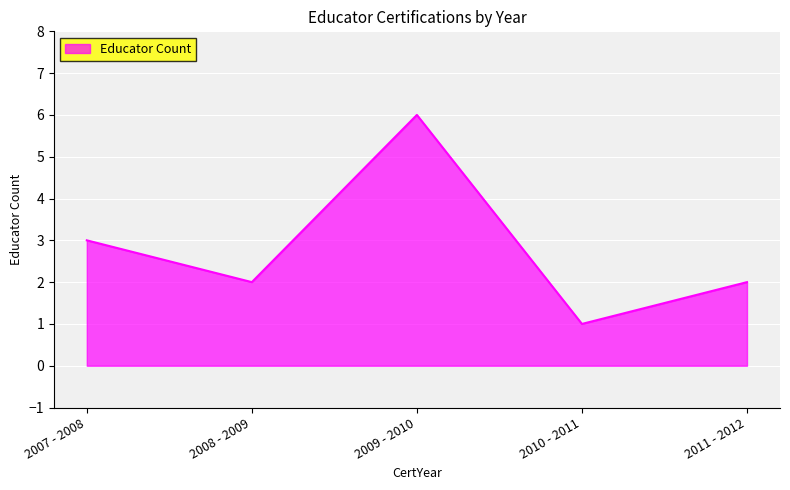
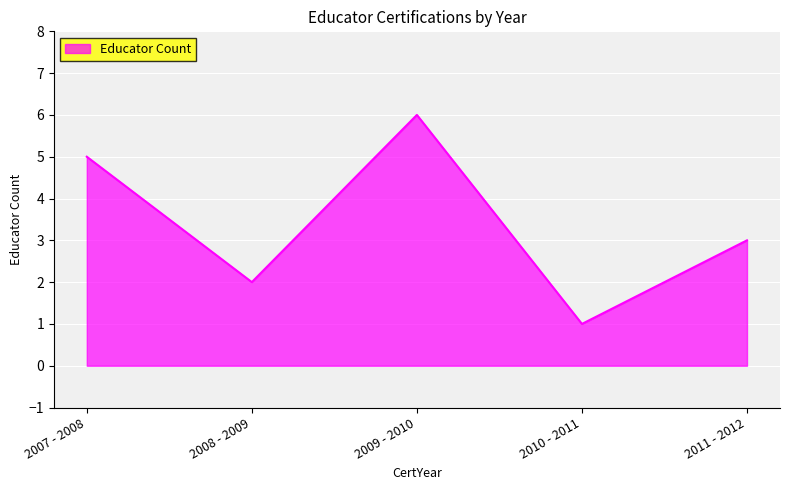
  {
-   "2007 - 2008": 3,
+   "2007 - 2008": 5,
    "2008 - 2009": 2,
    "2009 - 2010": 6,
    "2010 - 2011": 1,
-   "2011 - 2012": 2
+   "2011 - 2012": 3
  }
